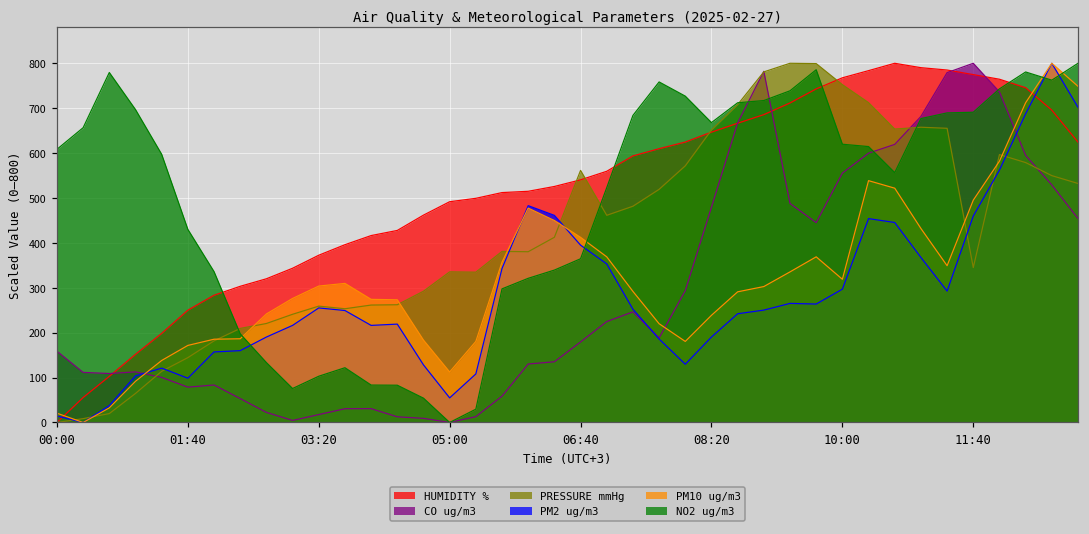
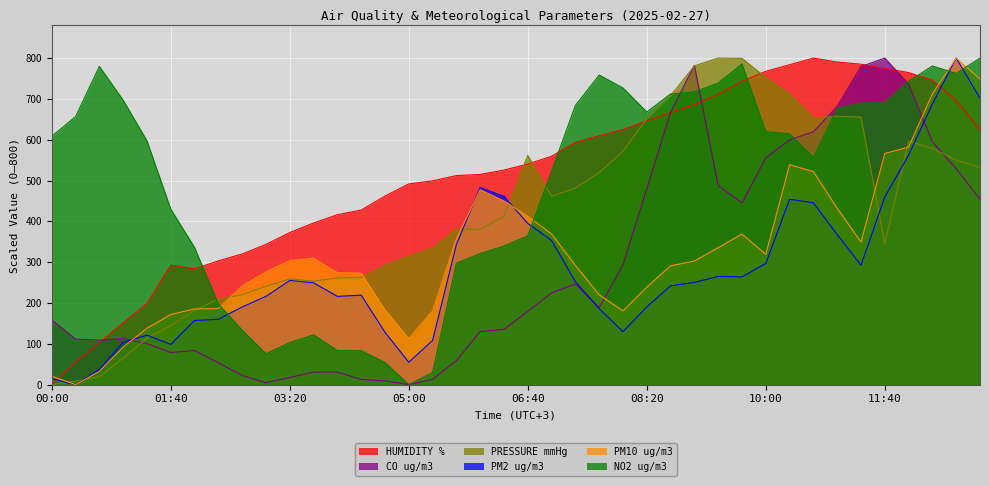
  {
    "HUMIDITY %": {
-     "01:40": 250,
+     "01:40": 290,
      "03:20": 370,
      "05:00": 490,
      "06:40": 540,
      "10:00": 770,
      "11:40": 770
    },
    "CO ug/m3": {
      "00:00": 160,
      "01:40": 80,
      "03:20": 20,
      "06:40": 180,
      "08:20": 480,
      "10:00": 560,
      "11:40": 800
    },
    "PRESSURE mmHg": {
      "01:40": 140,
-     "05:00": 340,
+     "05:00": 310,
      "06:40": 560,
      "10:00": 750,
      "11:40": 350
    },
    "PM2 ug/m3": {
      "00:00": 10,
      "01:40": 100,
      "05:00": 50,
      "06:40": 390,
      "08:20": 190,
      "10:00": 300,
      "11:40": 460
    },
    "PM10 ug/m3": {
      "00:00": 20,
      "01:40": 170,
      "03:20": 300,
      "05:00": 110,
      "06:40": 410,
      "08:20": 240,
      "10:00": 320,
-     "11:40": 500
+     "11:40": 570
    },
    "NO2 ug/m3": {
      "00:00": 610,
      "01:40": 430,
      "03:20": 100,
      "06:40": 360,
      "08:20": 670,
      "10:00": 620,
      "11:40": 690
    }
  }
